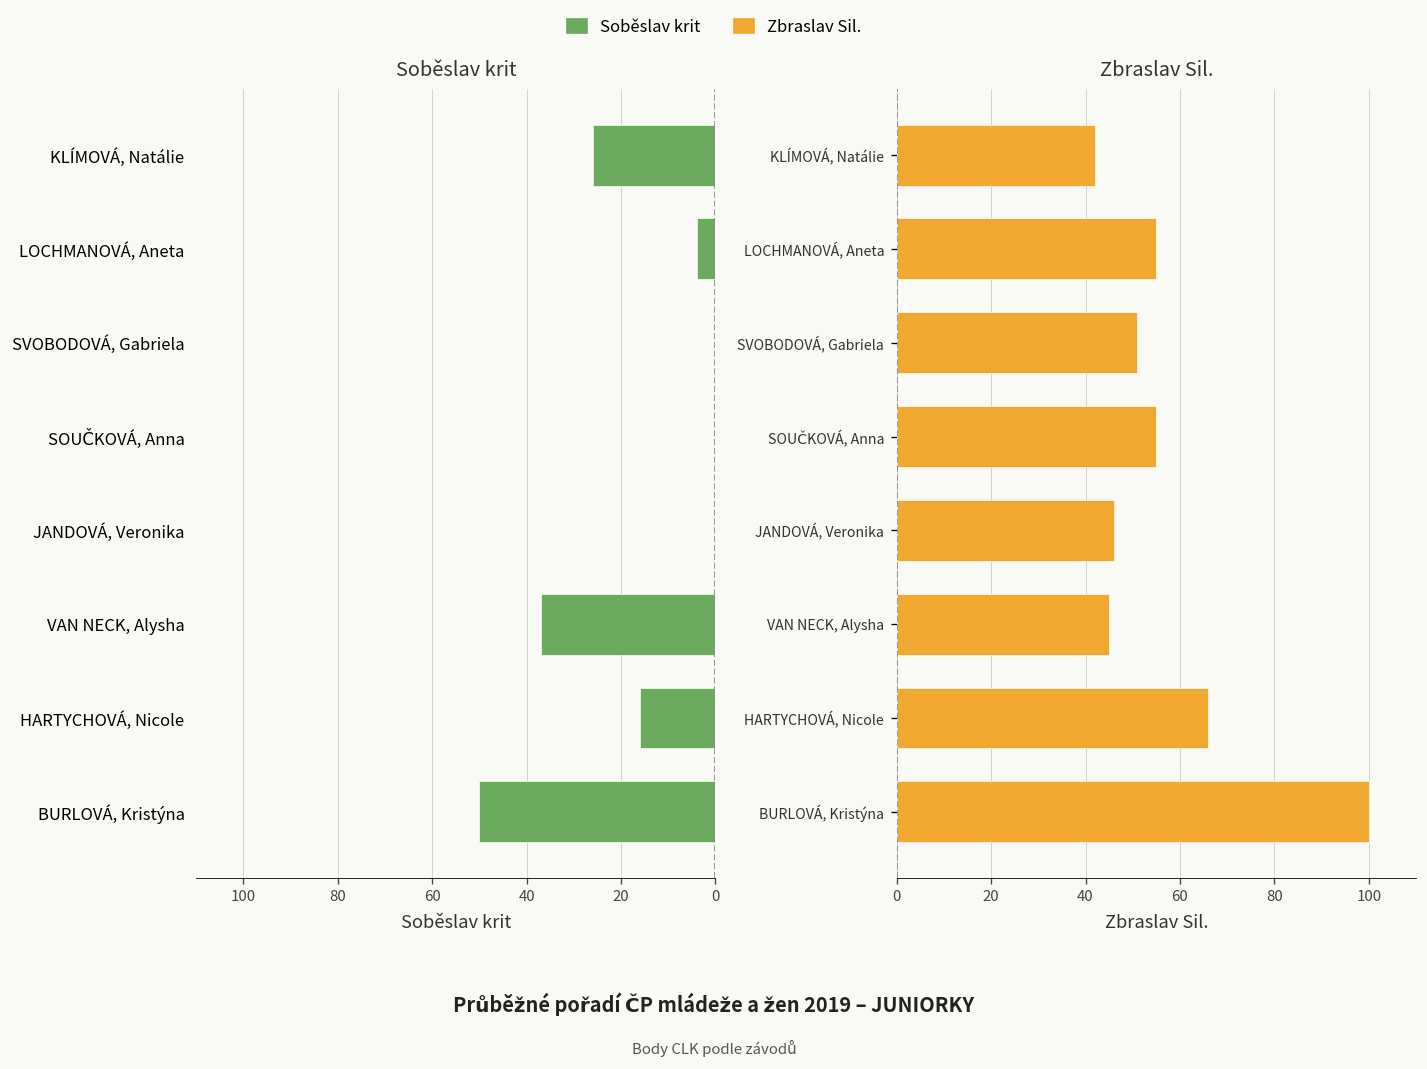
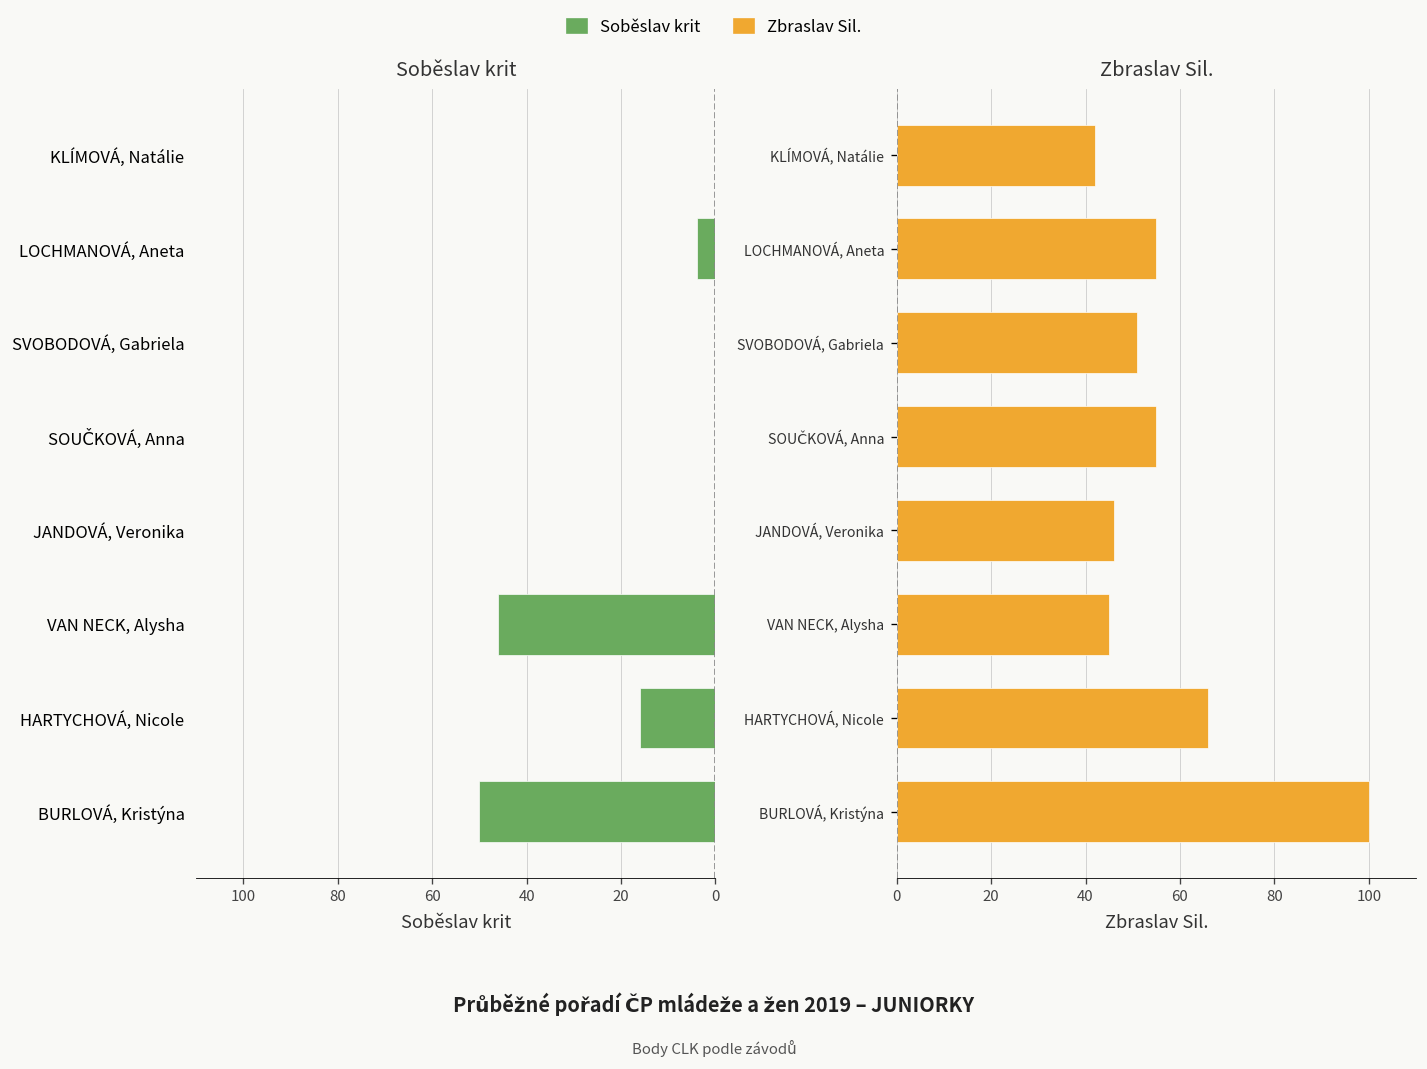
  {
    "Soběslav krit": {
-     "KLÍMOVÁ, Natálie": 26,
+     "KLÍMOVÁ, Natálie": 0,
      "LOCHMANOVÁ, Aneta": 4,
      "SVOBODOVÁ, Gabriela": 0,
      "SOUČKOVÁ, Anna": 0,
      "JANDOVÁ, Veronika": 0,
-     "VAN NECK, Alysha": 37,
+     "VAN NECK, Alysha": 46,
      "HARTYCHOVÁ, Nicole": 16,
      "BURLOVÁ, Kristýna": 50
    },
    "Zbraslav Sil.": {
      "KLÍMOVÁ, Natálie": 42,
      "LOCHMANOVÁ, Aneta": 55,
      "SVOBODOVÁ, Gabriela": 51,
      "SOUČKOVÁ, Anna": 55,
      "JANDOVÁ, Veronika": 46,
      "VAN NECK, Alysha": 45,
      "HARTYCHOVÁ, Nicole": 66,
      "BURLOVÁ, Kristýna": 100
    }
  }
